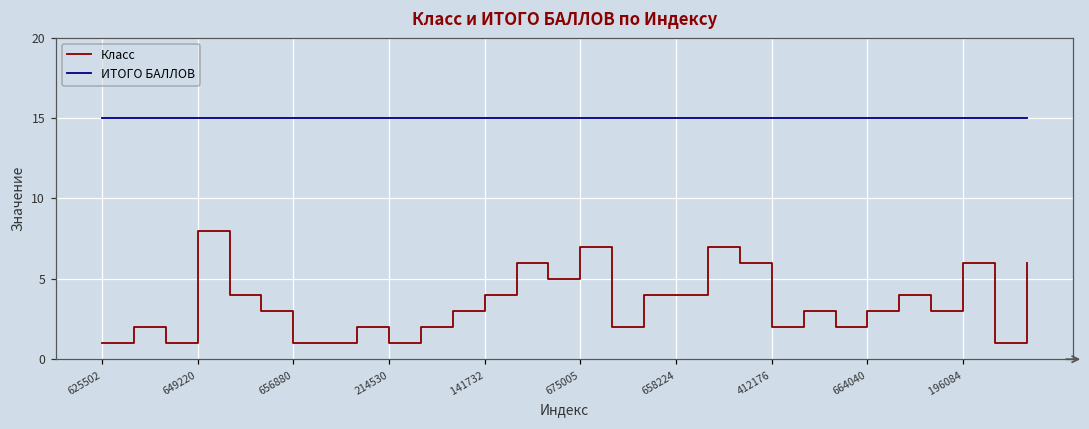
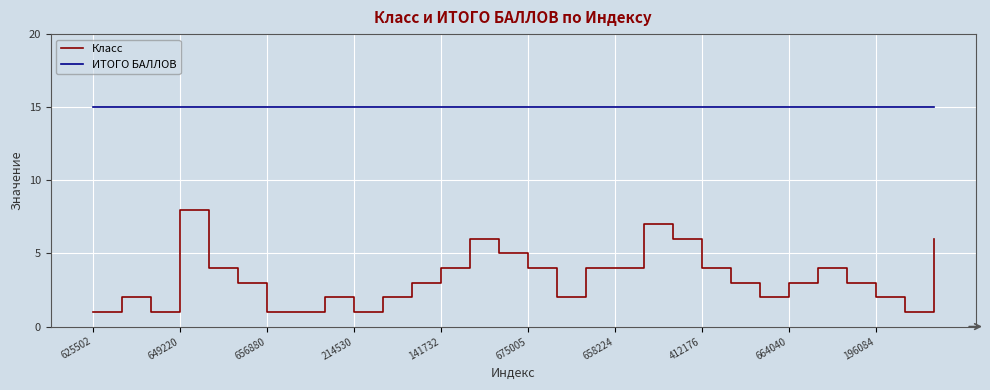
  {
    "Класс": {
      "625502": 1,
      "649220": 8,
      "656880": 1,
      "214530": 1,
      "141732": 4,
-     "675005": 7,
+     "675005": 4,
      "658224": 4,
-     "412176": 2,
+     "412176": 4,
      "664040": 3,
-     "196084": 6
+     "196084": 2
    },
    "ИТОГО БАЛЛОВ": {
      "625502": 15,
      "649220": 15,
      "656880": 15,
      "214530": 15,
      "141732": 15,
      "675005": 15,
      "658224": 15,
      "412176": 15,
      "664040": 15,
      "196084": 15
    }
  }
